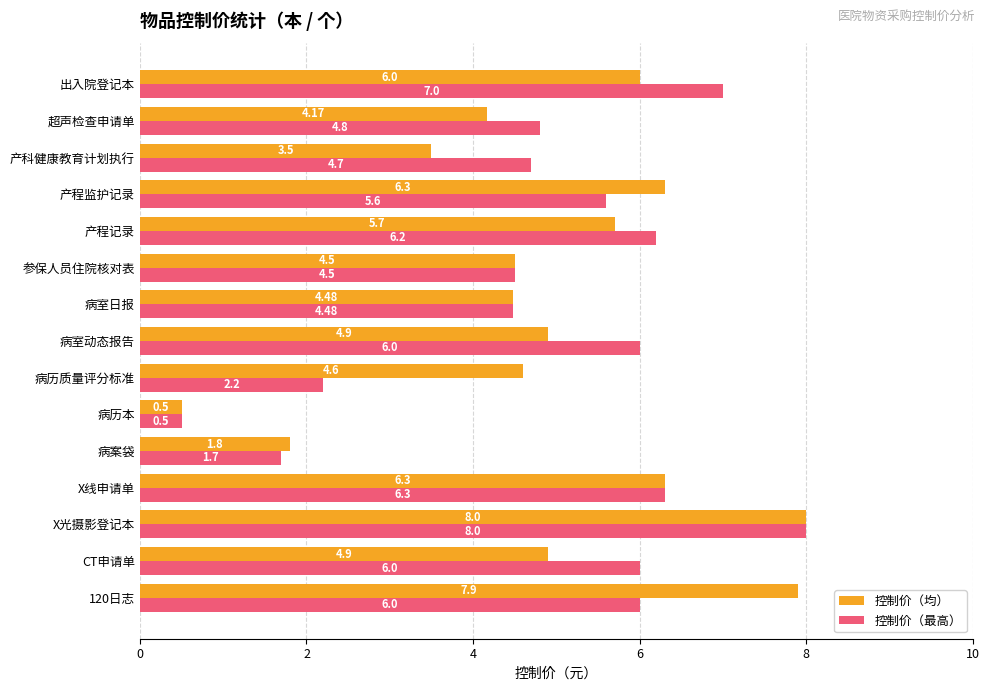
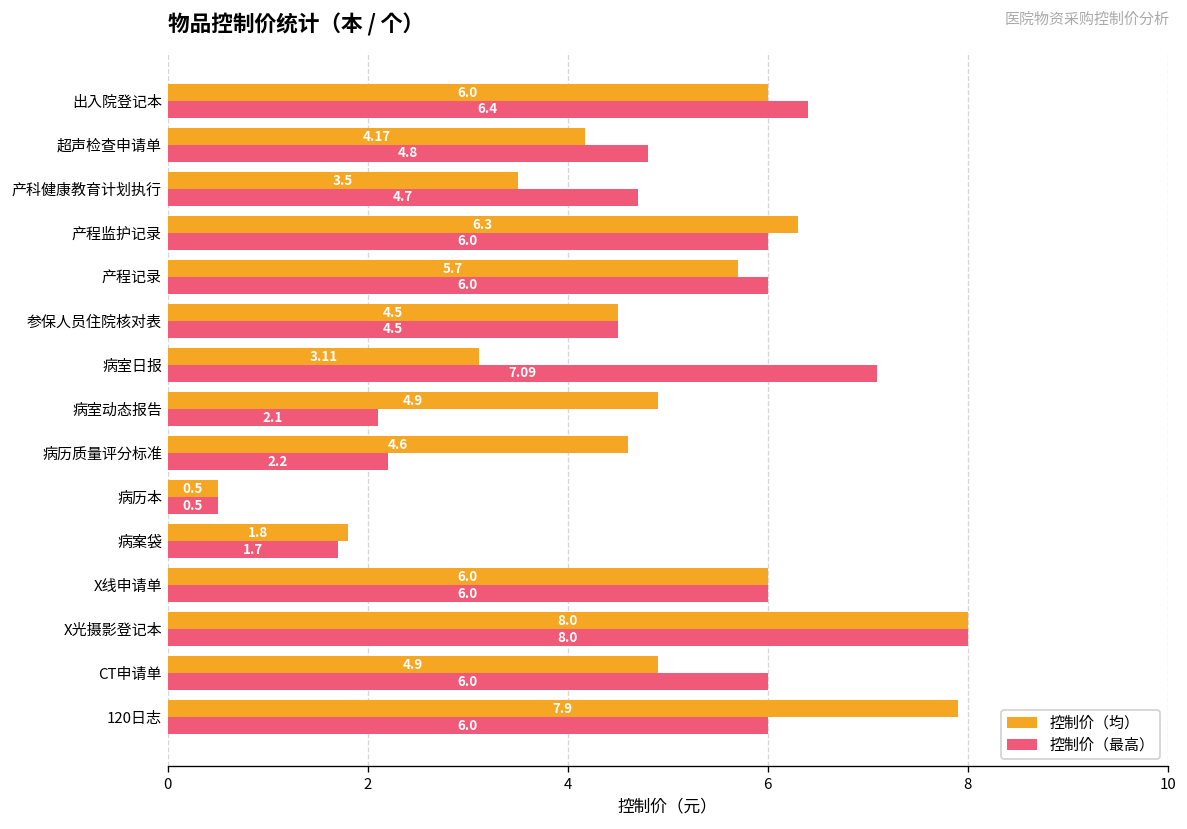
  {
    "控制价（均）": {
      "出入院登记本": 6.0,
      "超声检查申请单": 4.17,
      "产科健康教育计划执行": 3.5,
      "产程监护记录": 6.3,
      "产程记录": 5.7,
      "参保人员住院核对表": 4.5,
-     "病室日报": 4.48,
+     "病室日报": 3.11,
      "病室动态报告": 4.9,
      "病历质量评分标准": 4.6,
      "病历本": 0.5,
      "病案袋": 1.8,
-     "X线申请单": 6.3,
+     "X线申请单": 6.0,
      "X光摄影登记本": 8.0,
      "CT申请单": 4.9,
      "120日志": 7.9
    },
    "控制价（最高）": {
-     "出入院登记本": 7.0,
+     "出入院登记本": 6.4,
      "超声检查申请单": 4.8,
      "产科健康教育计划执行": 4.7,
-     "产程监护记录": 5.6,
-     "产程记录": 6.2,
+     "产程监护记录": 6.0,
+     "产程记录": 6.0,
      "参保人员住院核对表": 4.5,
-     "病室日报": 4.48,
-     "病室动态报告": 6.0,
+     "病室日报": 7.09,
+     "病室动态报告": 2.1,
      "病历质量评分标准": 2.2,
      "病历本": 0.5,
      "病案袋": 1.7,
-     "X线申请单": 6.3,
+     "X线申请单": 6.0,
      "X光摄影登记本": 8.0,
      "CT申请单": 6.0,
      "120日志": 6.0
    }
  }
